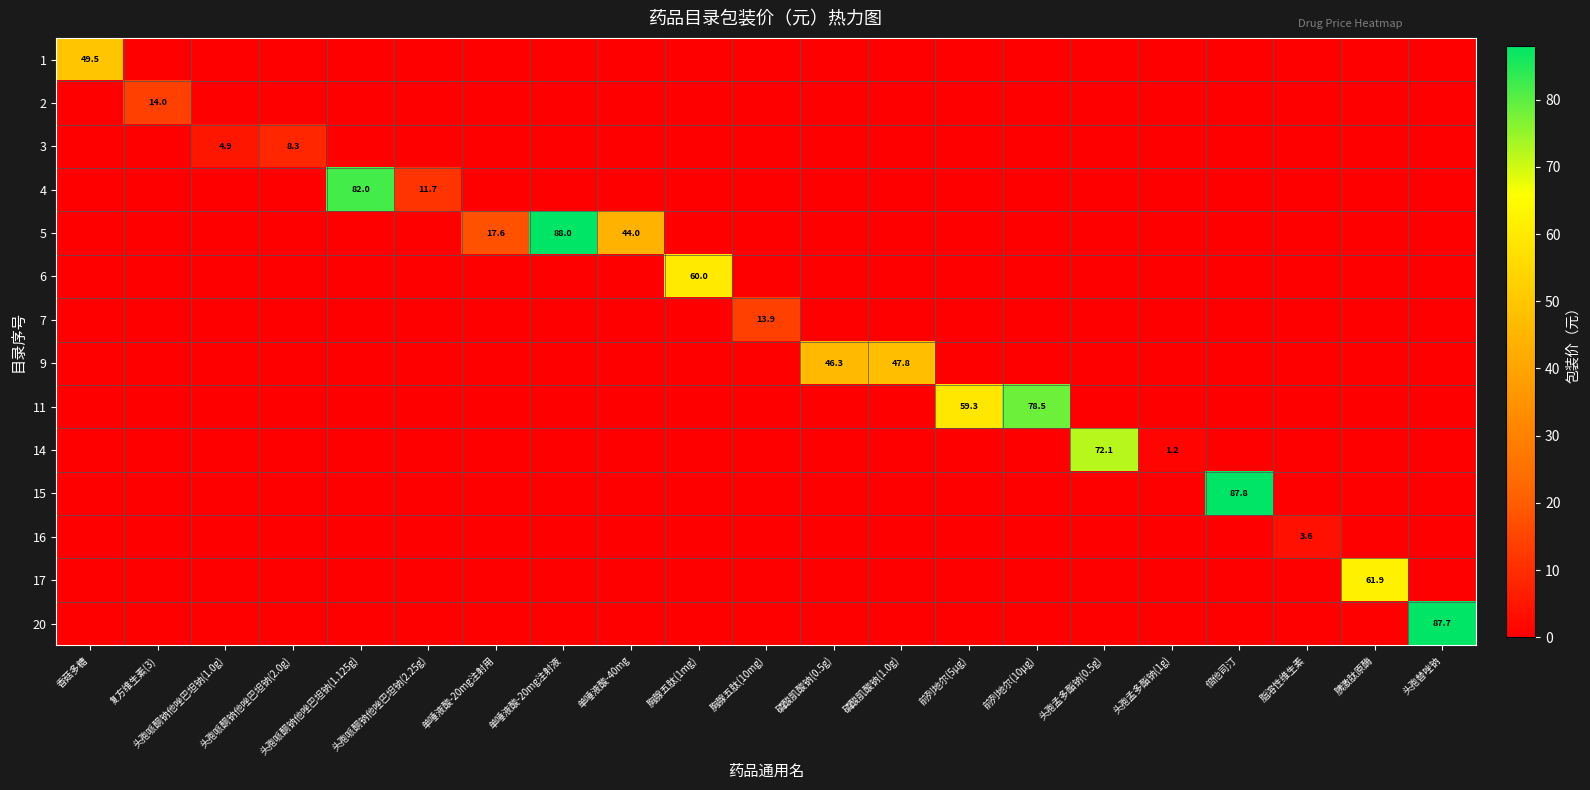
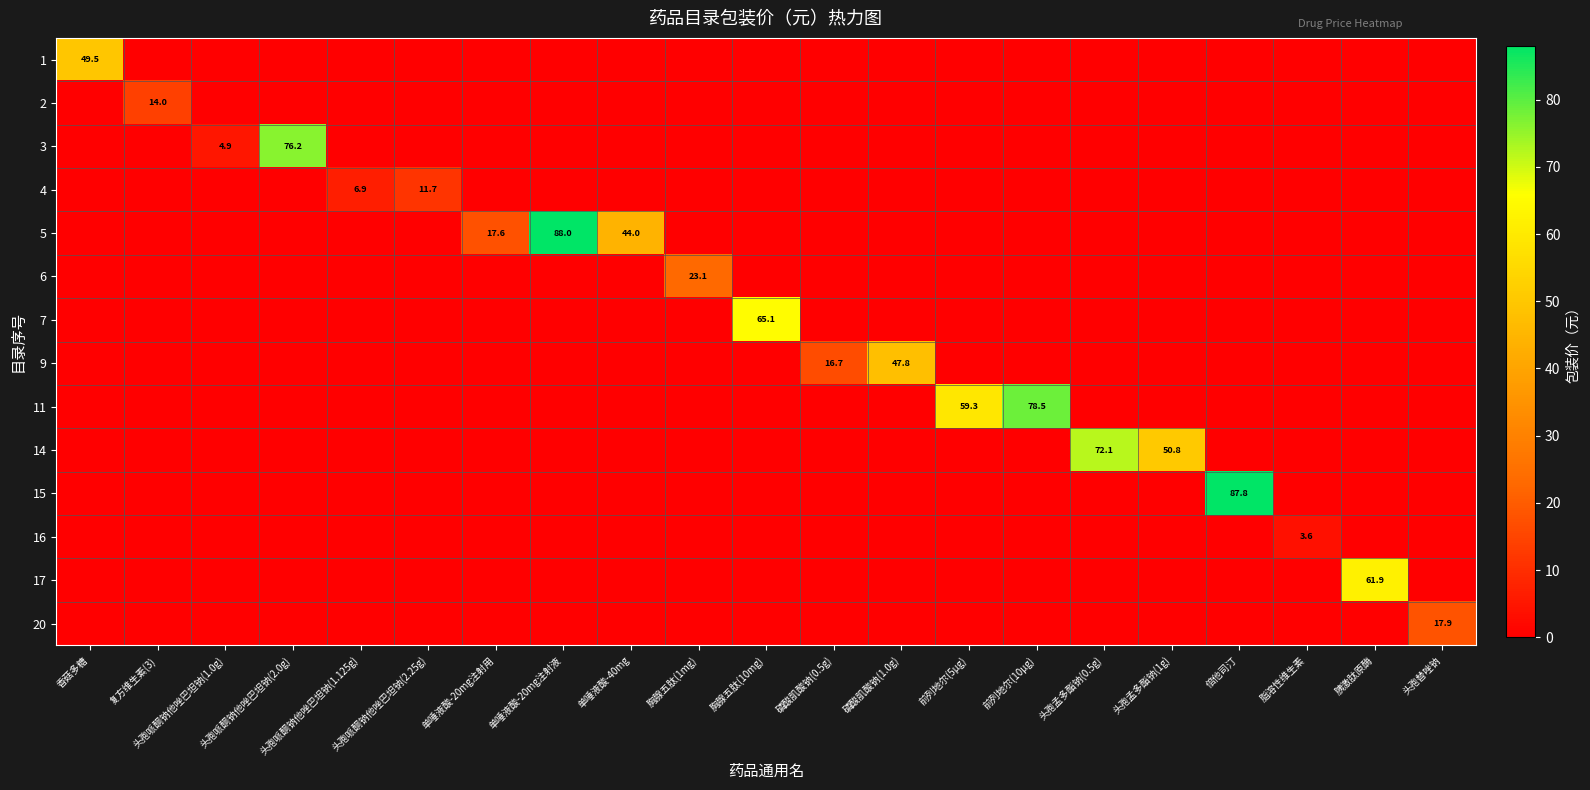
  {
    "1": {
      "香菇多糖": 49.5
    },
    "2": {
      "复方维生素(3)": 14.0
    },
    "3": {
      "头孢哌酮钠他唑巴坦钠(1.0g)": 4.9,
-     "头孢哌酮钠他唑巴坦钠(2.0g)": 8.3
+     "头孢哌酮钠他唑巴坦钠(2.0g)": 76.2
    },
    "4": {
-     "头孢哌酮钠他唑巴坦钠(1.125g)": 82.0,
+     "头孢哌酮钠他唑巴坦钠(1.125g)": 6.9,
      "头孢哌酮钠他唑巴坦钠(2.25g)": 11.7
    },
    "5": {
      "单唾液酸-20mg注射用": 17.6,
      "单唾液酸-20mg注射液": 88.0,
      "单唾液酸-40mg": 44.0
    },
    "6": {
-     "胸腺五肽(1mg)": 60.0
+     "胸腺五肽(1mg)": 23.1
    },
    "7": {
-     "胸腺五肽(10mg)": 13.9
+     "胸腺五肽(10mg)": 65.1
    },
    "9": {
-     "磷酸肌酸钠(0.5g)": 46.3,
+     "磷酸肌酸钠(0.5g)": 16.7,
      "磷酸肌酸钠(1.0g)": 47.8
    },
    "11": {
      "前列地尔(5μg)": 59.3,
      "前列地尔(10μg)": 78.5
    },
    "14": {
      "头孢孟多酯钠(0.5g)": 72.1,
-     "头孢孟多酯钠(1g)": 1.2
+     "头孢孟多酯钠(1g)": 50.8
    },
    "15": {
      "倍他司汀": 87.8
    },
    "16": {
      "脂溶性维生素": 3.6
    },
    "17": {
      "胰激肽原酶": 61.9
    },
    "20": {
-     "头孢替唑钠": 87.7
+     "头孢替唑钠": 17.9
    }
  }
